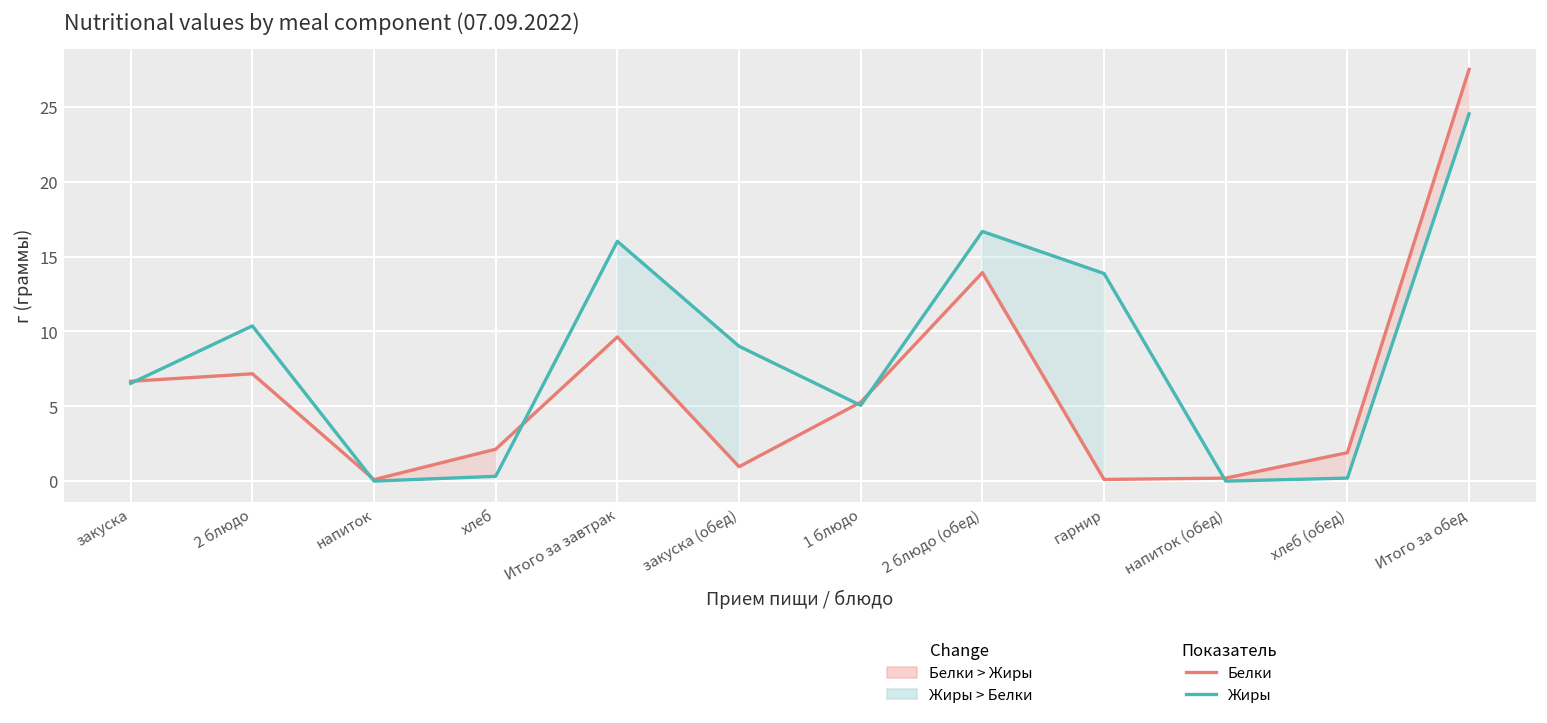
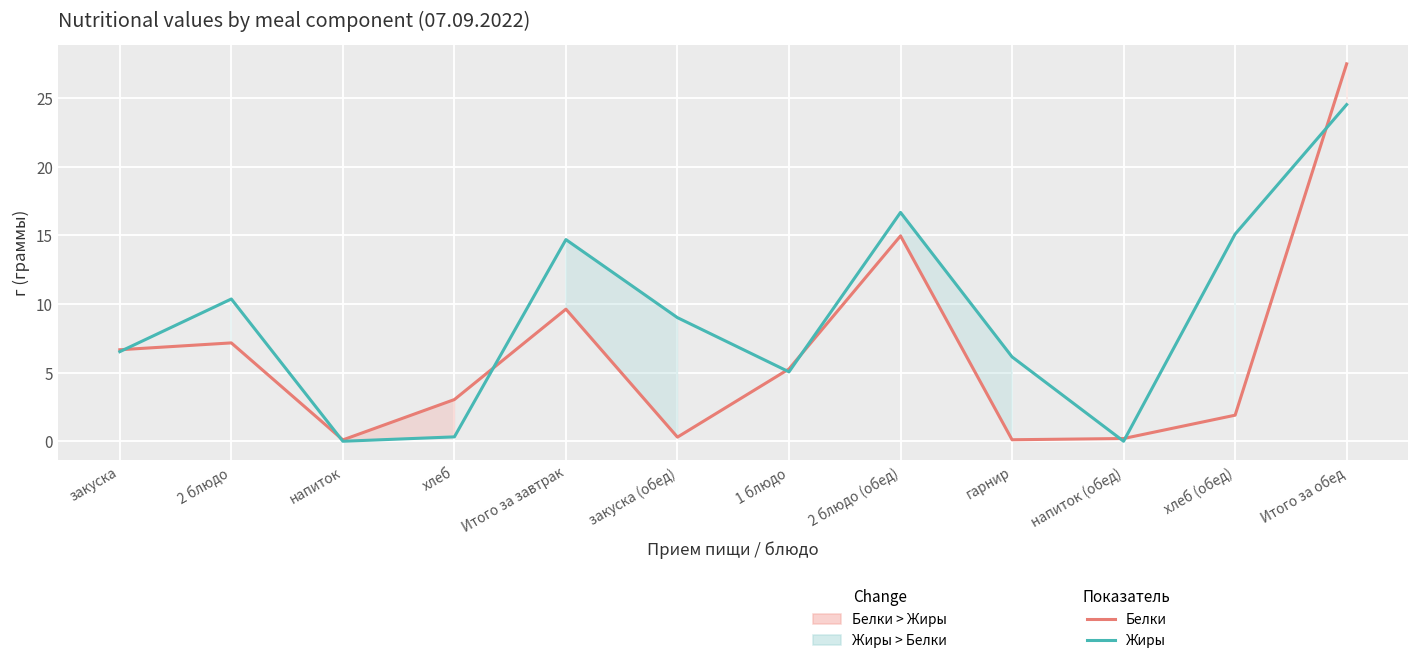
  {
    "Белки": {
      "2 блюдо": 7.2,
-     "хлеб": 2.1,
+     "хлеб": 3.0,
      "Итого за завтрак": 9.6,
-     "закуска (обед)": 1.0,
+     "закуска (обед)": 0.3,
      "1 блюдо": 5.3,
-     "2 блюдо (обед)": 13.9,
+     "2 блюдо (обед)": 15.0,
      "гарнир": 0.1,
      "хлеб (обед)": 1.9,
      "Итого за обед": 27.5
    },
    "Жиры": {
      "2 блюдо": 10.4,
      "хлеб": 0.3,
-     "Итого за завтрак": 16.0,
+     "Итого за завтрак": 14.7,
      "закуска (обед)": 9.0,
      "1 блюдо": 5.1,
      "2 блюдо (обед)": 16.7,
-     "гарнир": 13.9,
-     "хлеб (обед)": 0.2,
+     "гарнир": 6.2,
+     "хлеб (обед)": 15.1,
      "Итого за обед": 24.5
    }
  }
